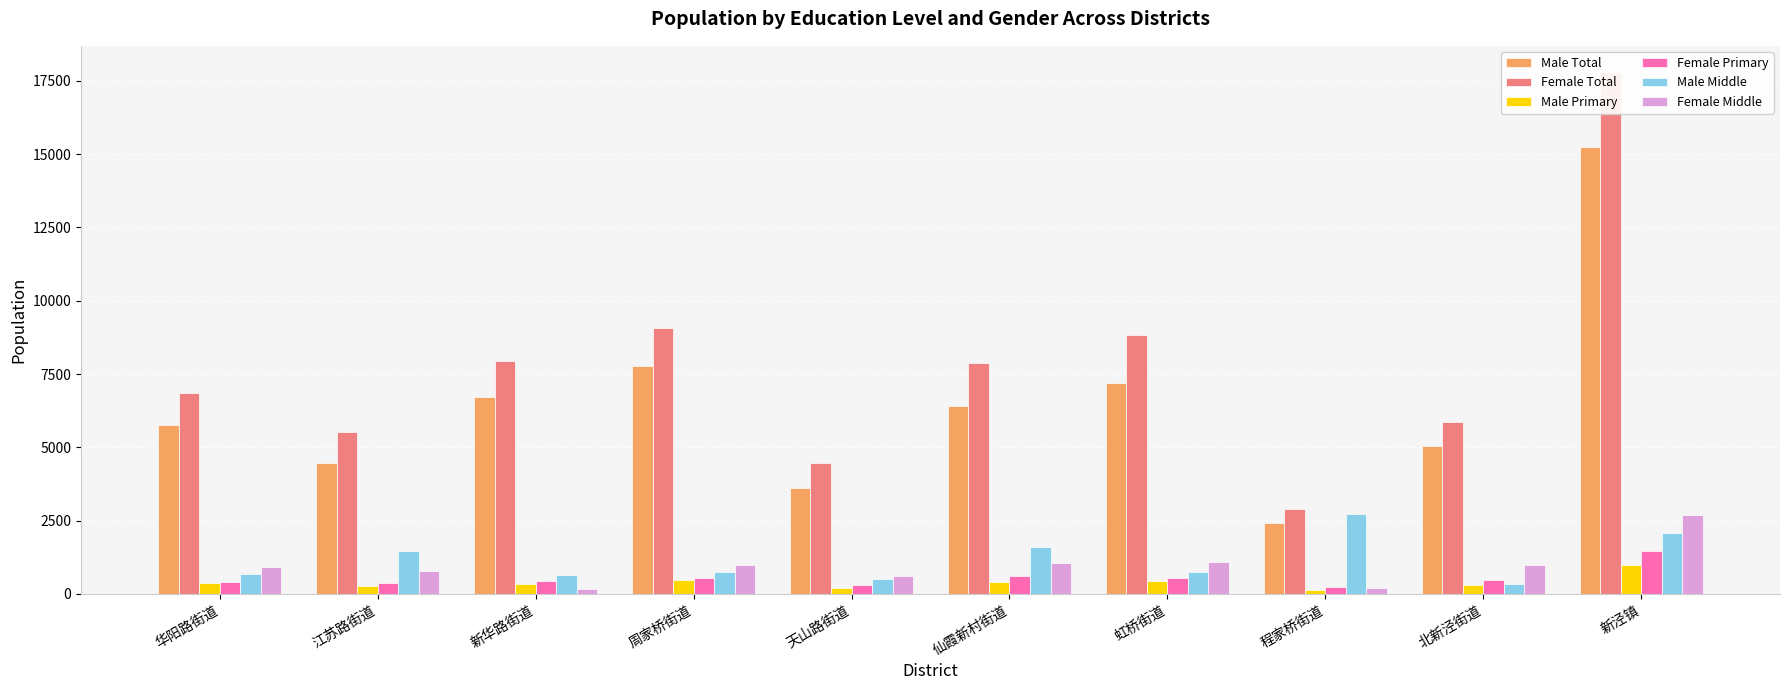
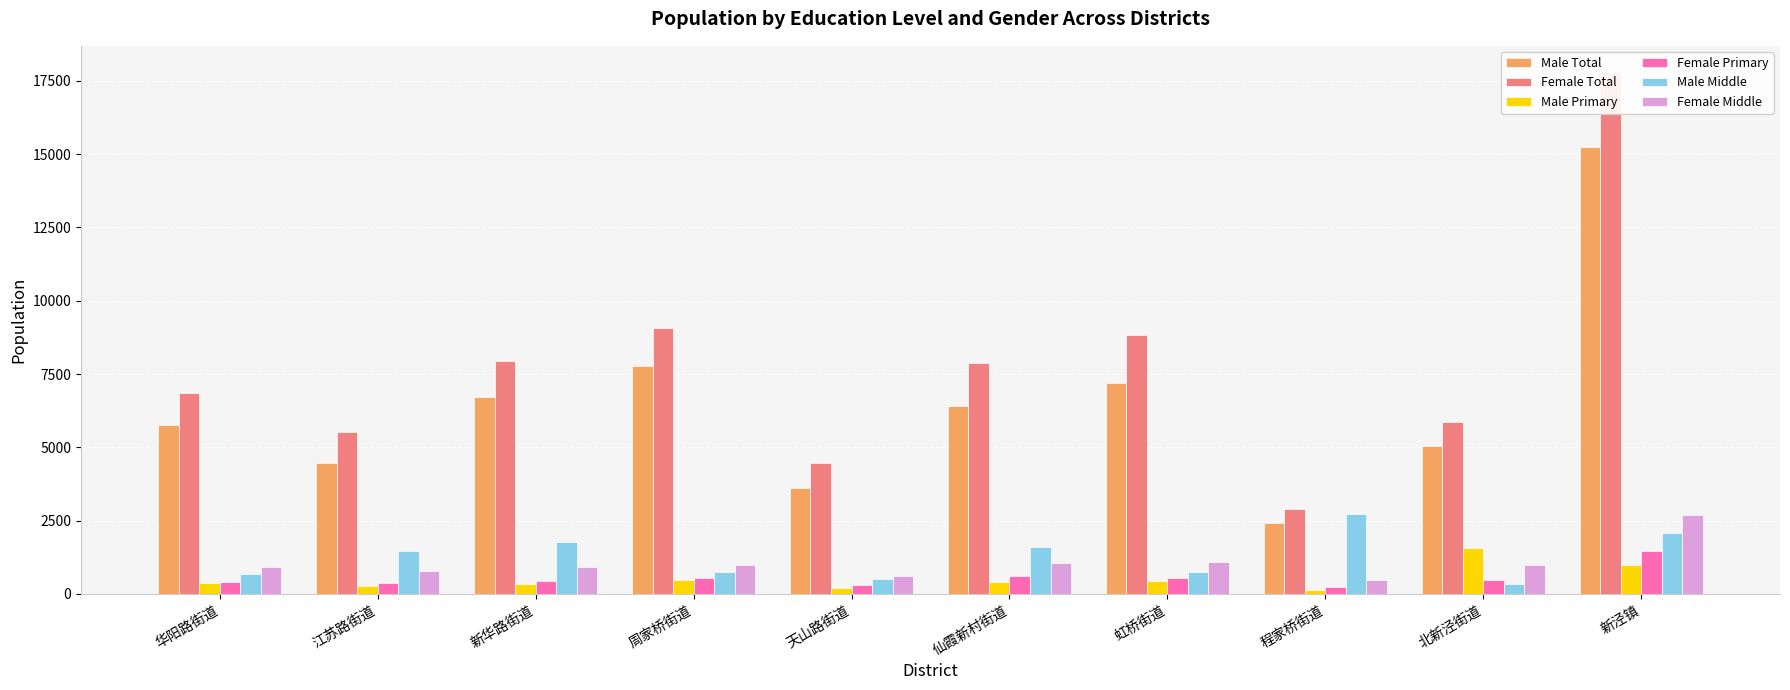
  {
    "Male Primary": {
      "华阳路街道": 400,
      "江苏路街道": 300,
      "新华路街道": 400,
      "周家桥街道": 500,
      "天山路街道": 200,
      "仙霞新村街道": 400,
      "虹桥街道": 400,
      "程家桥街道": 100,
-     "北新泾街道": 300,
+     "北新泾街道": 1600,
      "新泾镇": 1000
    },
    "Male Middle": {
      "华阳路街道": 700,
      "江苏路街道": 1500,
-     "新华路街道": 600,
+     "新华路街道": 1800,
      "周家桥街道": 800,
      "天山路街道": 500,
      "仙霞新村街道": 1600,
      "虹桥街道": 800,
      "程家桥街道": 2700,
      "北新泾街道": 300,
      "新泾镇": 2100
    },
    "Female Middle": {
      "华阳路街道": 900,
      "江苏路街道": 800,
-     "新华路街道": 200,
+     "新华路街道": 900,
      "周家桥街道": 1000,
      "天山路街道": 600,
      "仙霞新村街道": 1100,
      "虹桥街道": 1100,
-     "程家桥街道": 200,
+     "程家桥街道": 500,
      "北新泾街道": 1000,
      "新泾镇": 2700
    }
  }
